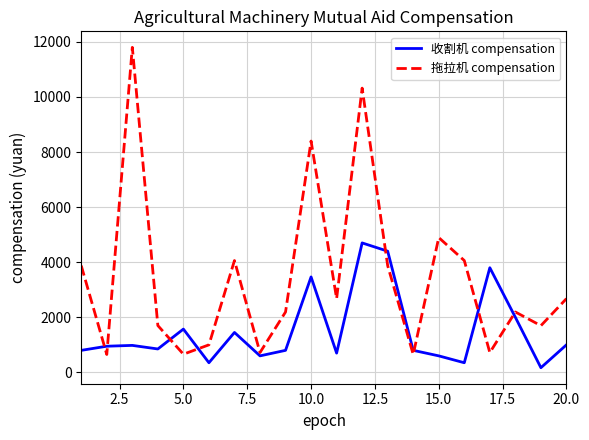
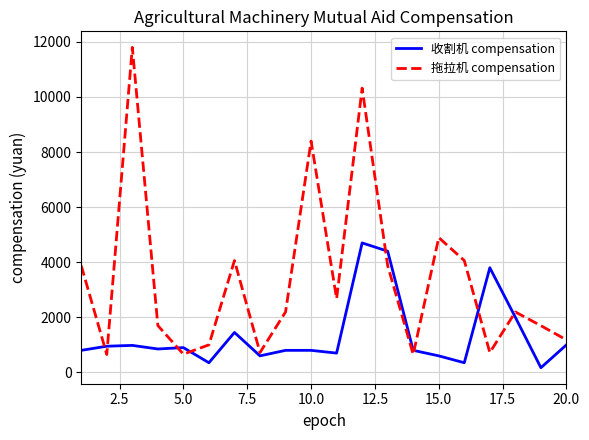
  {
    "收割机 compensation": {
-     "5.0": 1600,
-     "10.0": 3500,
+     "5.0": 900,
+     "10.0": 800,
      "15.0": 600,
      "20.0": 1000
    },
    "拖拉机 compensation": {
      "5.0": 700,
      "10.0": 8400,
      "15.0": 4900,
-     "20.0": 2700
+     "20.0": 1200
    }
  }
